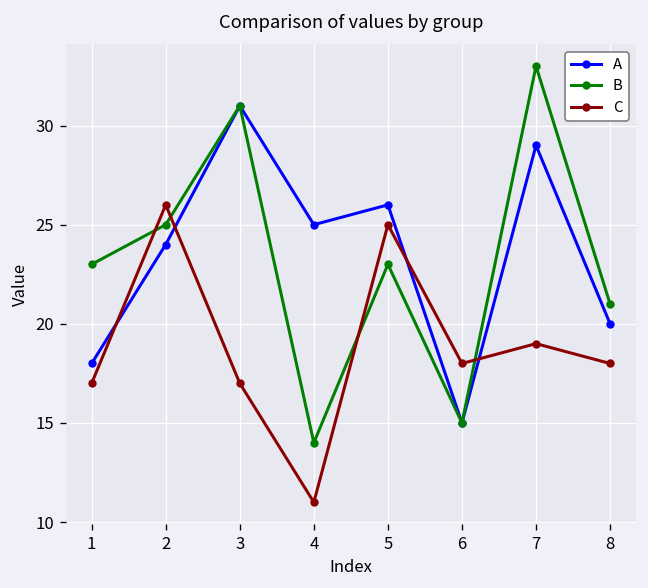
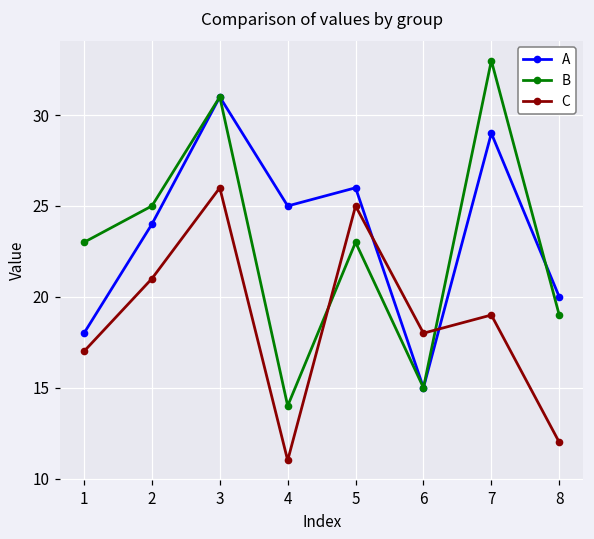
  {
    "A": {
      "1": 18,
      "2": 24,
      "4": 25,
      "5": 26,
      "7": 29,
      "8": 20
    },
    "B": {
      "1": 23,
      "2": 25,
      "4": 14,
      "5": 23,
      "7": 33,
-     "8": 21
+     "8": 19
    },
    "C": {
      "1": 17,
-     "2": 26,
-     "3": 17,
+     "2": 21,
+     "3": 26,
      "4": 11,
      "5": 25,
      "6": 18,
      "7": 19,
-     "8": 18
+     "8": 12
    }
  }
